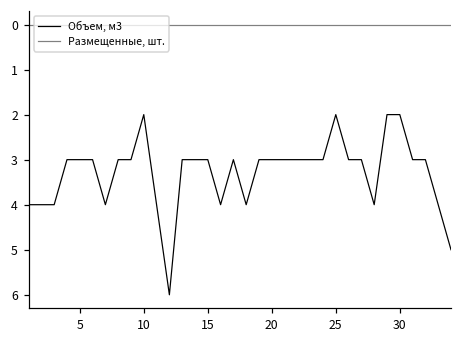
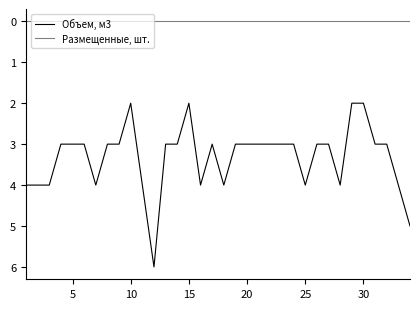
  {
    "Объем, м3": {
      "5": 3,
      "10": 2,
-     "15": 3,
+     "15": 2,
      "20": 3,
-     "25": 2,
+     "25": 4,
      "30": 2
    },
    "Размещенные, шт.": {
      "15": 0,
      "20": 0,
      "25": 0,
      "30": 0
    }
  }
